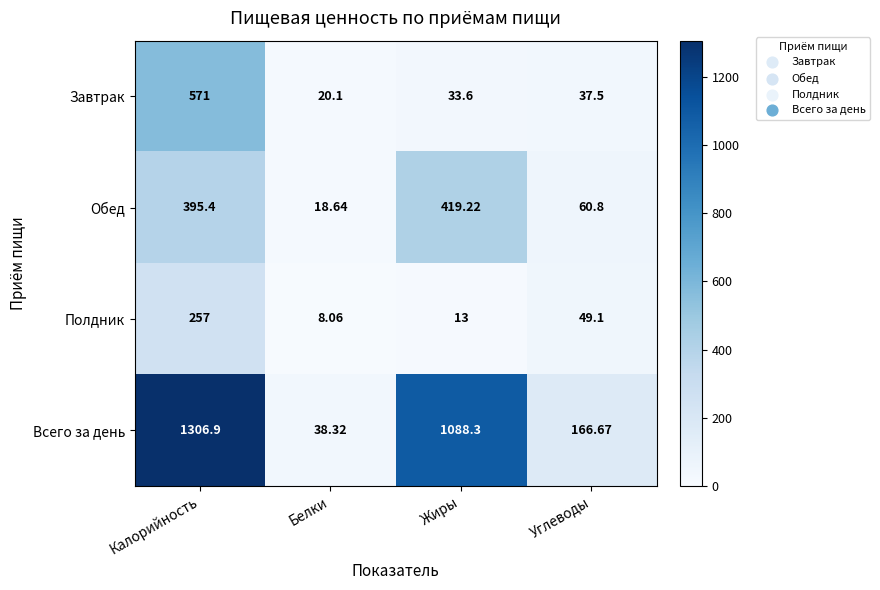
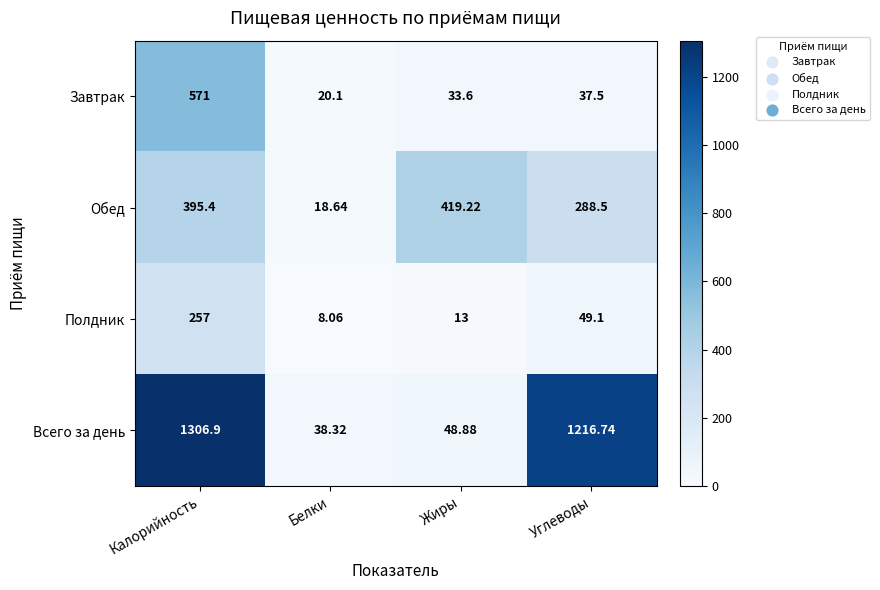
  {
    "Завтрак": {
      "Калорийность": 571,
      "Белки": 20.1,
      "Жиры": 33.6,
      "Углеводы": 37.5
    },
    "Обед": {
      "Калорийность": 395.4,
      "Белки": 18.64,
      "Жиры": 419.22,
-     "Углеводы": 60.8
+     "Углеводы": 288.5
    },
    "Полдник": {
      "Калорийность": 257,
      "Белки": 8.06,
      "Жиры": 13,
      "Углеводы": 49.1
    },
    "Всего за день": {
      "Калорийность": 1306.9,
      "Белки": 38.32,
-     "Жиры": 1088.3,
-     "Углеводы": 166.67
+     "Жиры": 48.88,
+     "Углеводы": 1216.74
    }
  }
